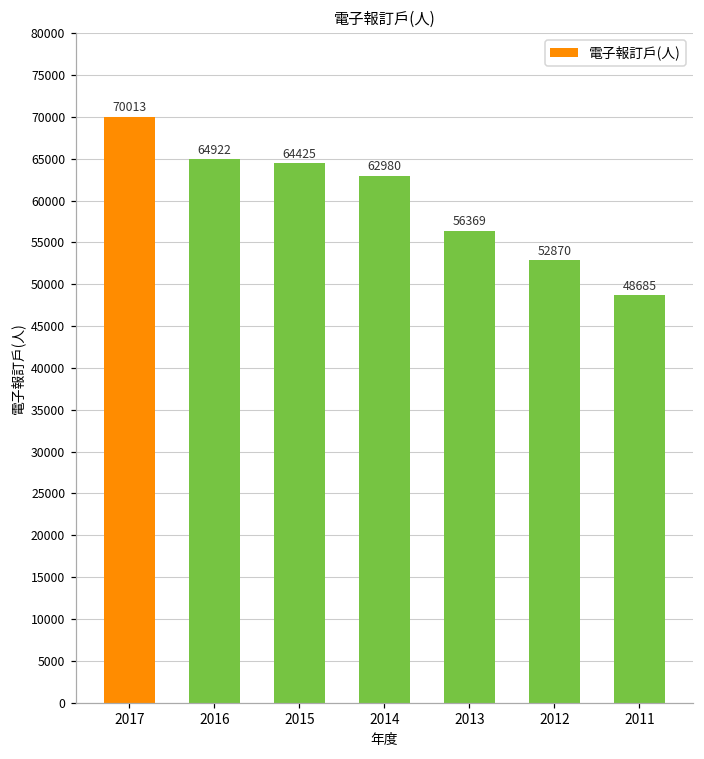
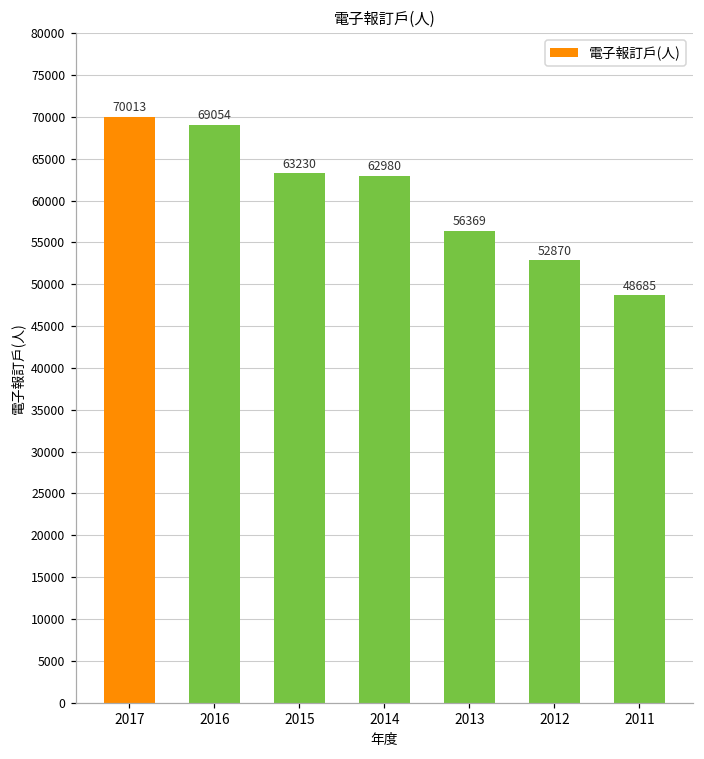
  {
    "2017": 70013,
-   "2016": 64922,
-   "2015": 64425,
+   "2016": 69054,
+   "2015": 63230,
    "2014": 62980,
    "2013": 56369,
    "2012": 52870,
    "2011": 48685
  }
